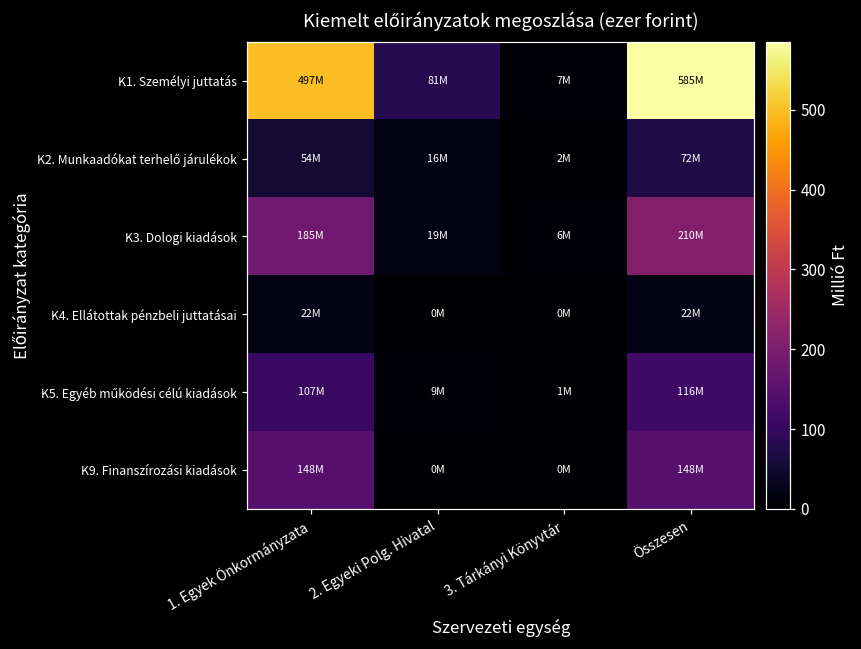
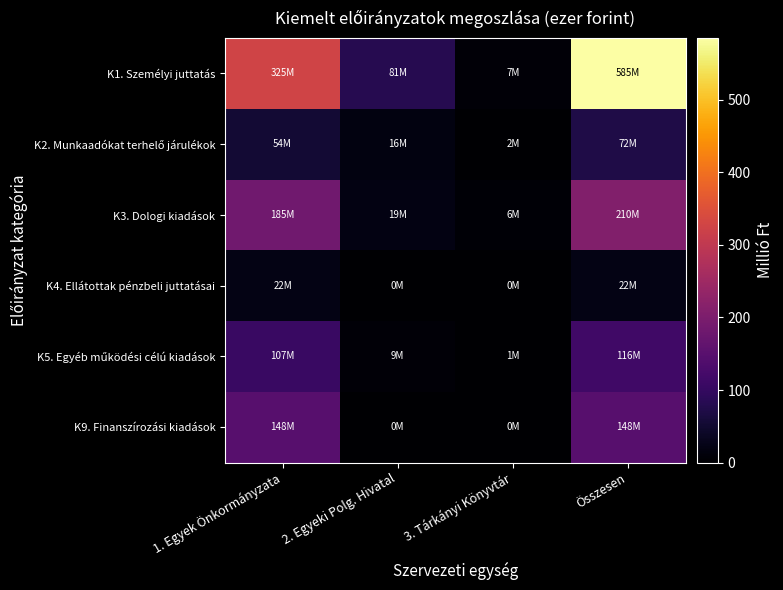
  {
    "K1. Személyi juttatás": {
-     "1. Egyek Önkormányzata": "497M",
+     "1. Egyek Önkormányzata": "325M",
      "2. Egyeki Polg. Hivatal": "81M",
      "3. Tárkányi Könyvtár": "7M",
      "Összesen": "585M"
    },
    "K2. Munkaadókat terhelő járulékok": {
      "1. Egyek Önkormányzata": "54M",
      "2. Egyeki Polg. Hivatal": "16M",
      "3. Tárkányi Könyvtár": "2M",
      "Összesen": "72M"
    },
    "K3. Dologi kiadások": {
      "1. Egyek Önkormányzata": "185M",
      "2. Egyeki Polg. Hivatal": "19M",
      "3. Tárkányi Könyvtár": "6M",
      "Összesen": "210M"
    },
    "K4. Ellátottak pénzbeli juttatásai": {
      "1. Egyek Önkormányzata": "22M",
      "2. Egyeki Polg. Hivatal": "0M",
      "3. Tárkányi Könyvtár": "0M",
      "Összesen": "22M"
    },
    "K5. Egyéb működési célú kiadások": {
      "1. Egyek Önkormányzata": "107M",
      "2. Egyeki Polg. Hivatal": "9M",
      "3. Tárkányi Könyvtár": "1M",
      "Összesen": "116M"
    },
    "K9. Finanszírozási kiadások": {
      "1. Egyek Önkormányzata": "148M",
      "2. Egyeki Polg. Hivatal": "0M",
      "3. Tárkányi Könyvtár": "0M",
      "Összesen": "148M"
    }
  }
